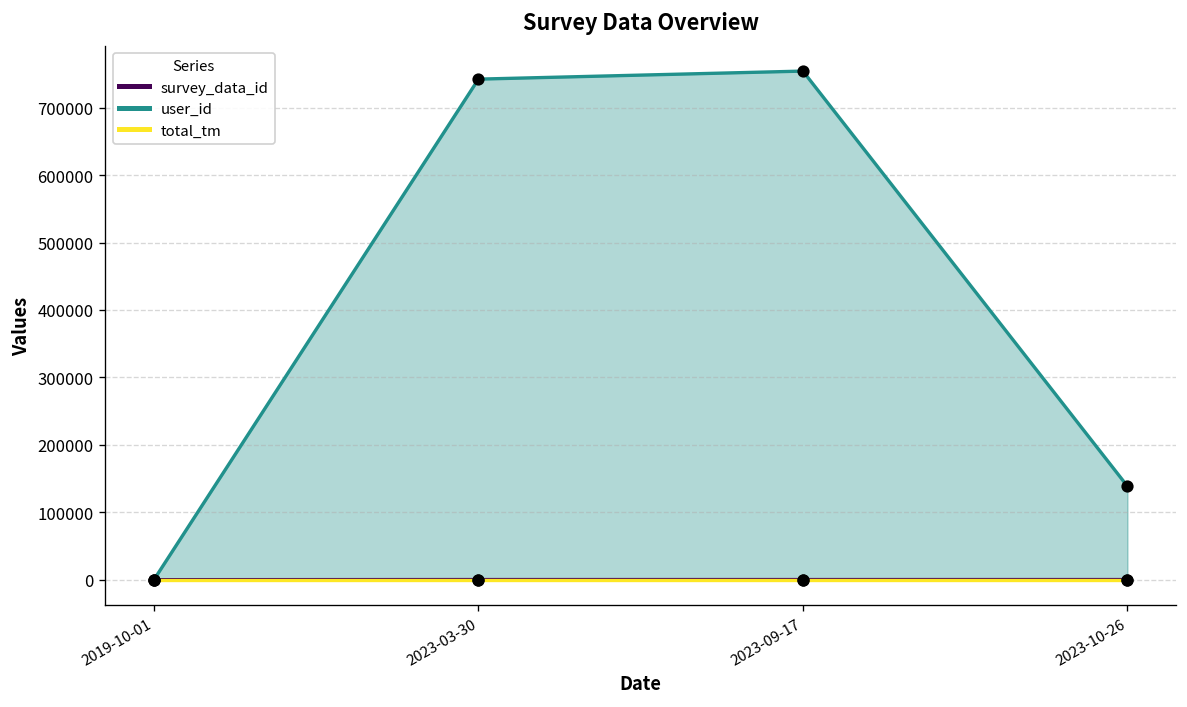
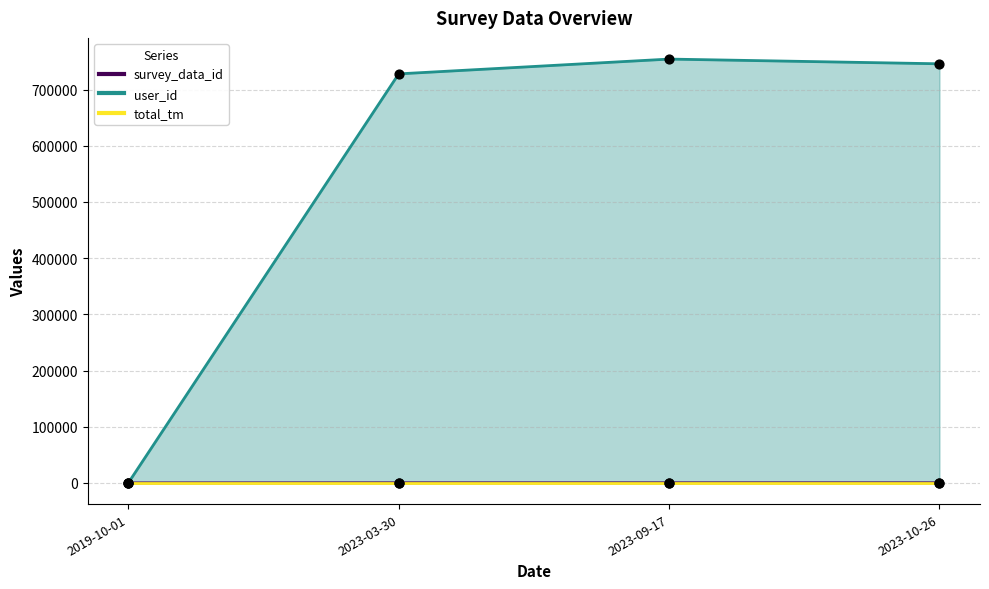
  {
    "user_id": {
-     "2023-03-30": 740000,
+     "2023-03-30": 730000,
      "2023-09-17": 750000,
-     "2023-10-26": 140000
+     "2023-10-26": 750000
    },
    "total_tm": {
      "2023-03-30": 0,
      "2023-09-17": 0,
      "2023-10-26": 0
    }
  }
